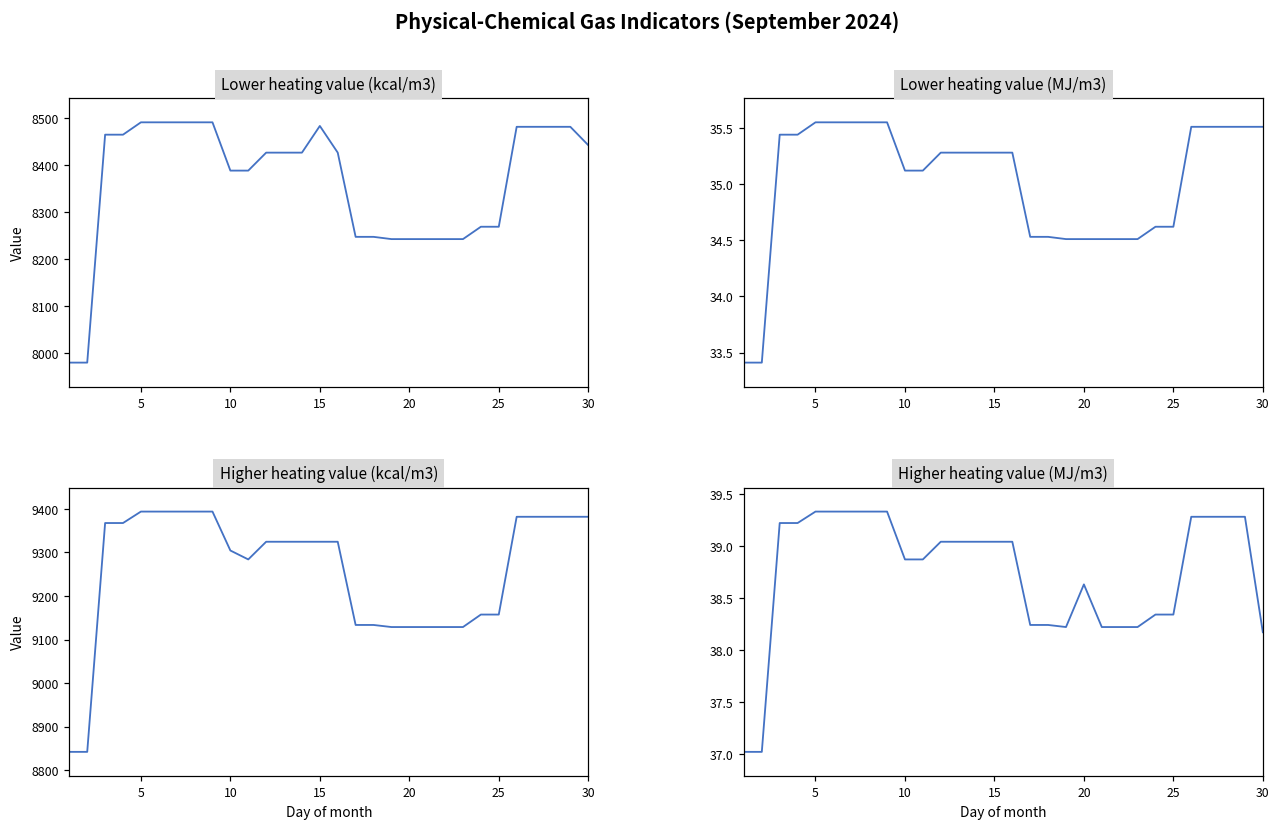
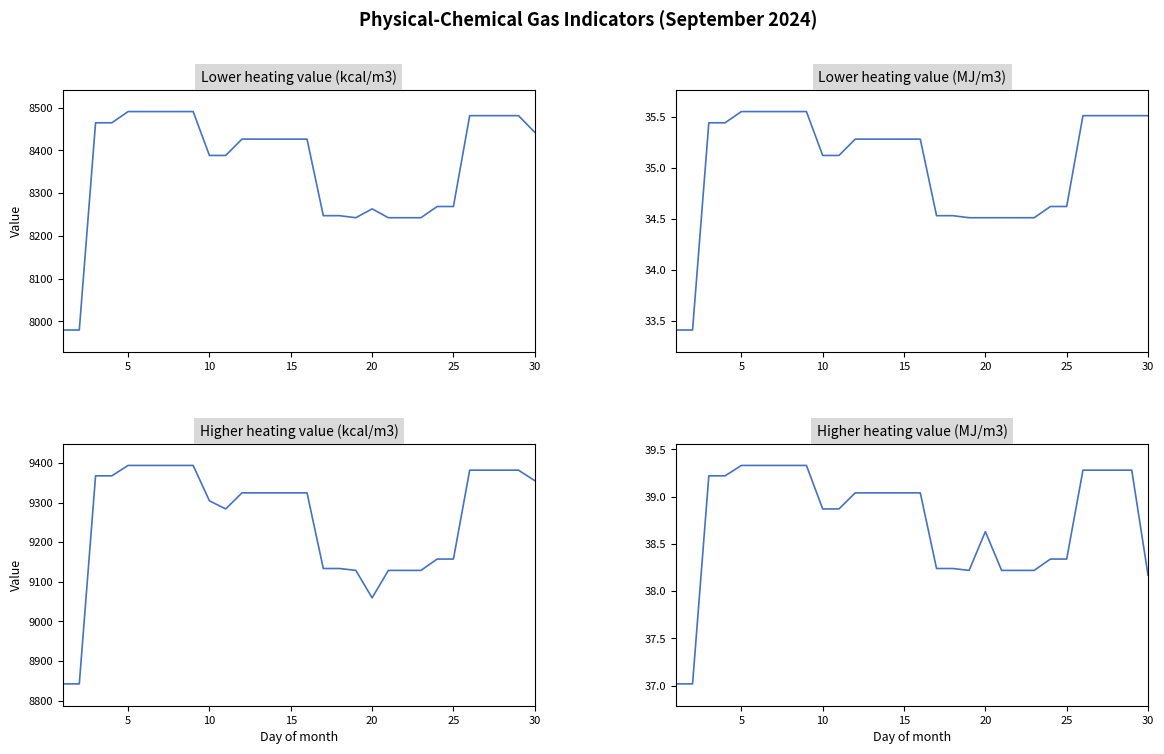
  {
    "Lower heating value (kcal/m3)": {
      "5": 8490,
      "10": 8390,
-     "15": 8480,
-     "20": 8240,
+     "15": 8430,
+     "20": 8260,
      "25": 8270,
      "30": 8440
    },
    "Lower heating value (MJ/m3)": {
      "5": 35.55,
      "10": 35.12,
      "15": 35.28,
      "20": 34.51,
      "25": 34.62,
      "30": 35.51
    },
    "Higher heating value (kcal/m3)": {
      "5": 9390,
      "10": 9300,
      "15": 9320,
-     "20": 9130,
+     "20": 9060,
      "25": 9160,
-     "30": 9380
+     "30": 9360
    },
    "Higher heating value (MJ/m3)": {
      "5": 39.3,
      "10": 38.9,
      "15": 39.0,
      "20": 38.6,
      "25": 38.3,
      "30": 38.2
    }
  }
